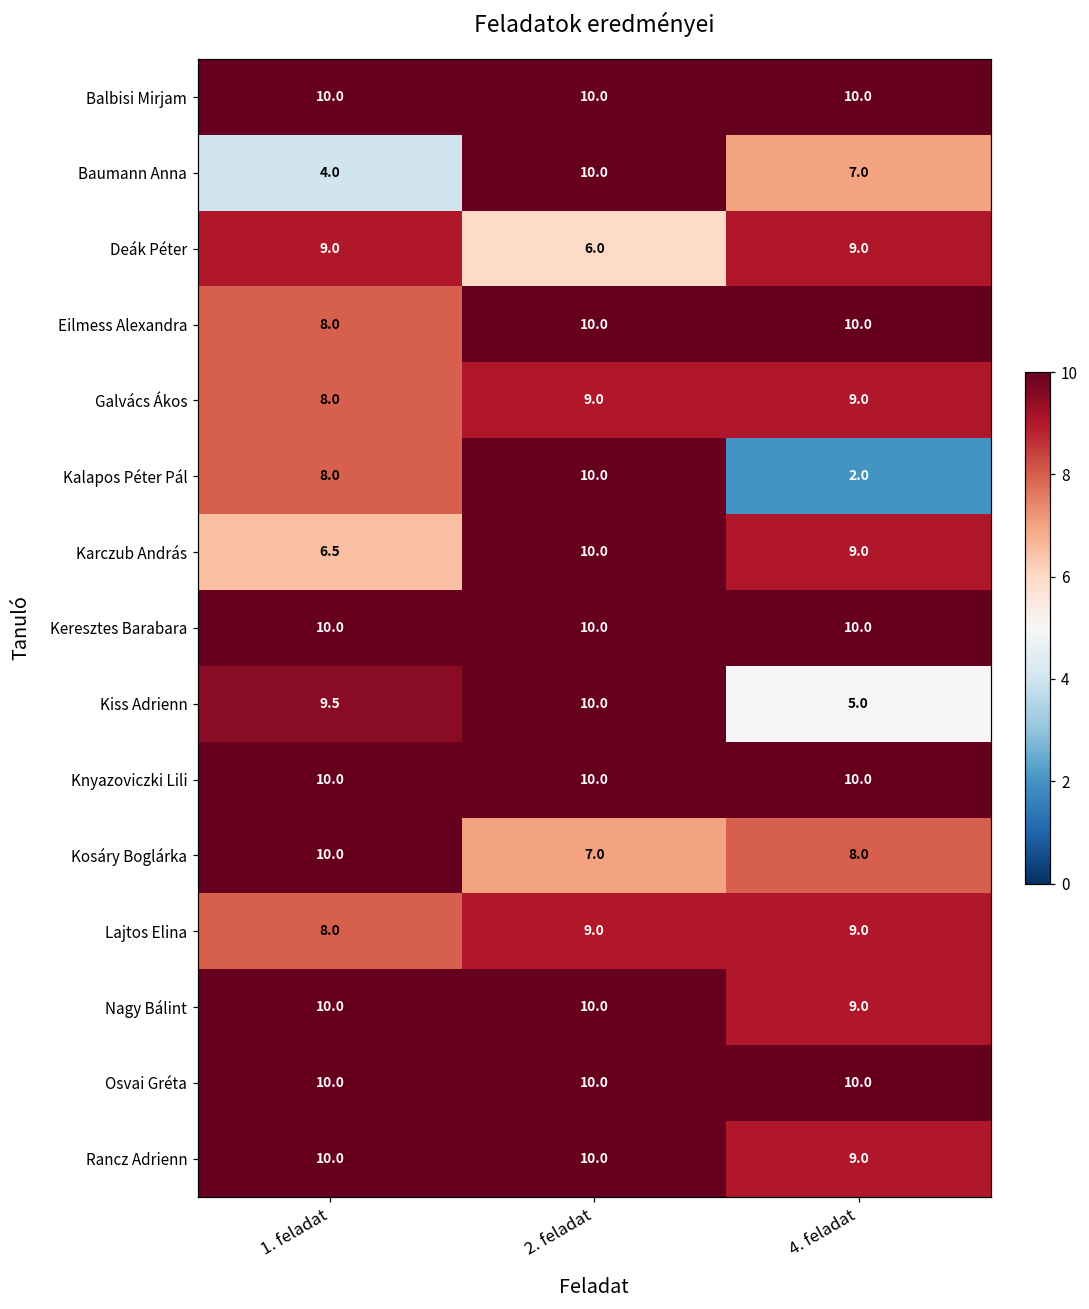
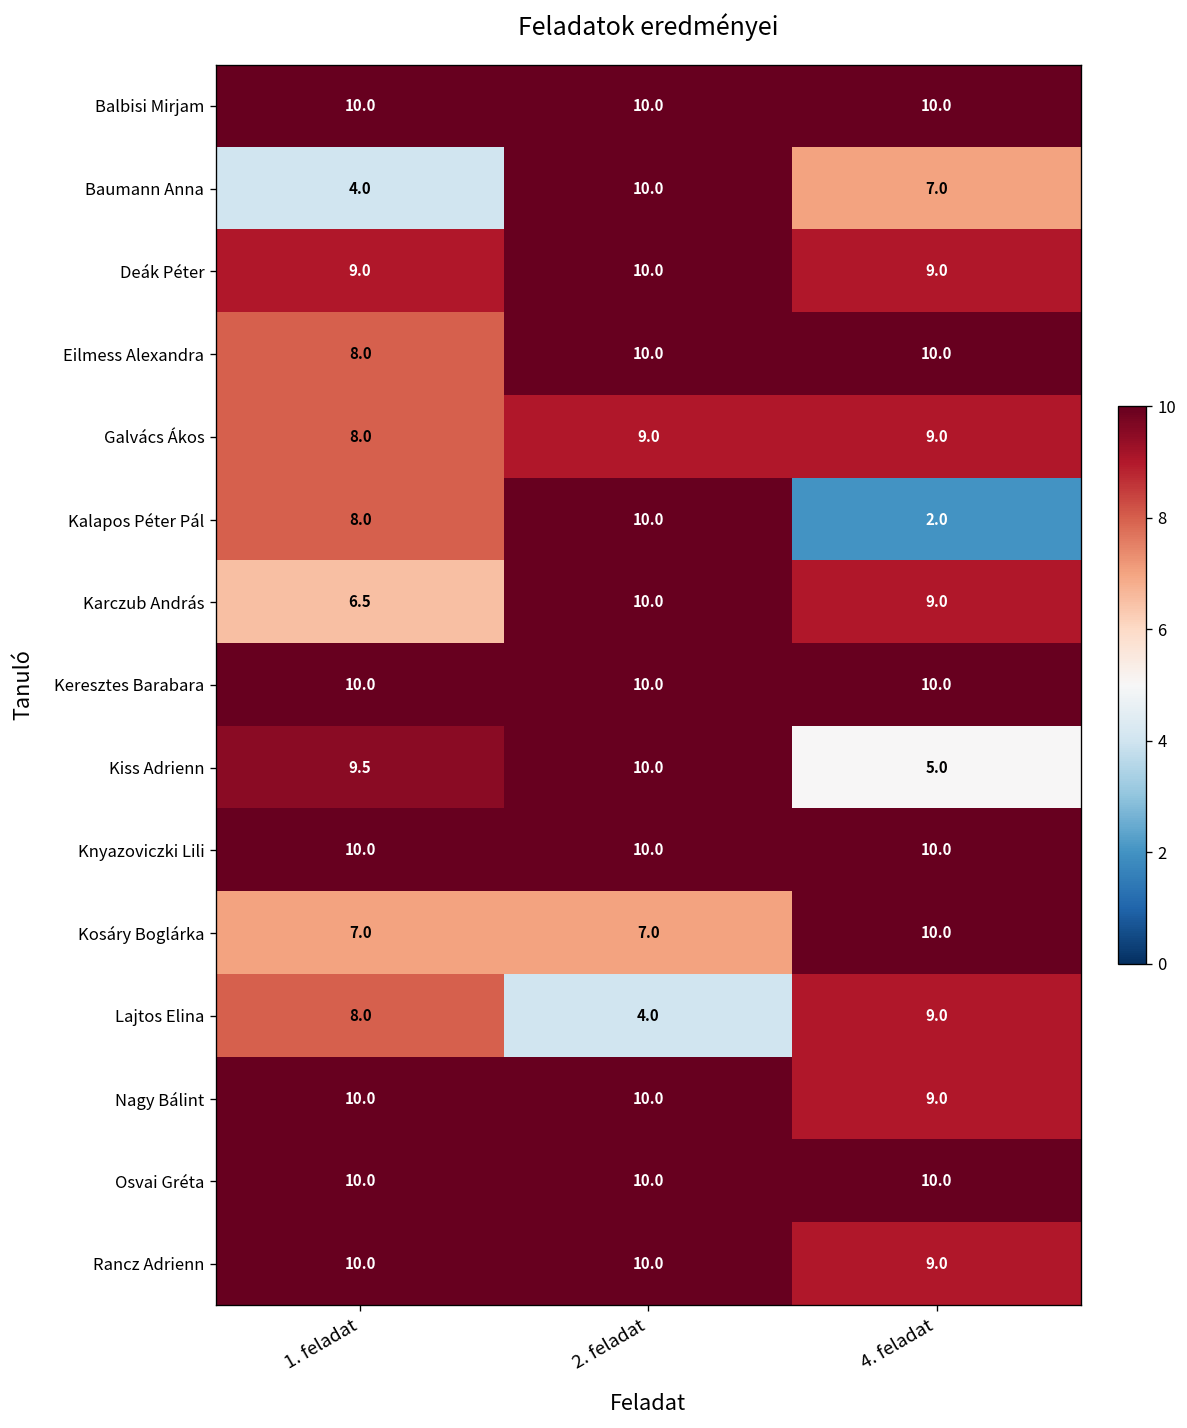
  {
    "Balbisi Mirjam": {
      "1. feladat": 10.0,
      "2. feladat": 10.0,
      "4. feladat": 10.0
    },
    "Baumann Anna": {
      "1. feladat": 4.0,
      "2. feladat": 10.0,
      "4. feladat": 7.0
    },
    "Deák Péter": {
      "1. feladat": 9.0,
-     "2. feladat": 6.0,
+     "2. feladat": 10.0,
      "4. feladat": 9.0
    },
    "Eilmess Alexandra": {
      "1. feladat": 8.0,
      "2. feladat": 10.0,
      "4. feladat": 10.0
    },
    "Galvács Ákos": {
      "1. feladat": 8.0,
      "2. feladat": 9.0,
      "4. feladat": 9.0
    },
    "Kalapos Péter Pál": {
      "1. feladat": 8.0,
      "2. feladat": 10.0,
      "4. feladat": 2.0
    },
    "Karczub András": {
      "1. feladat": 6.5,
      "2. feladat": 10.0,
      "4. feladat": 9.0
    },
    "Keresztes Barabara": {
      "1. feladat": 10.0,
      "2. feladat": 10.0,
      "4. feladat": 10.0
    },
    "Kiss Adrienn": {
      "1. feladat": 9.5,
      "2. feladat": 10.0,
      "4. feladat": 5.0
    },
    "Knyazoviczki Lili": {
      "1. feladat": 10.0,
      "2. feladat": 10.0,
      "4. feladat": 10.0
    },
    "Kosáry Boglárka": {
-     "1. feladat": 10.0,
+     "1. feladat": 7.0,
      "2. feladat": 7.0,
-     "4. feladat": 8.0
+     "4. feladat": 10.0
    },
    "Lajtos Elina": {
      "1. feladat": 8.0,
-     "2. feladat": 9.0,
+     "2. feladat": 4.0,
      "4. feladat": 9.0
    },
    "Nagy Bálint": {
      "1. feladat": 10.0,
      "2. feladat": 10.0,
      "4. feladat": 9.0
    },
    "Osvai Gréta": {
      "1. feladat": 10.0,
      "2. feladat": 10.0,
      "4. feladat": 10.0
    },
    "Rancz Adrienn": {
      "1. feladat": 10.0,
      "2. feladat": 10.0,
      "4. feladat": 9.0
    }
  }
